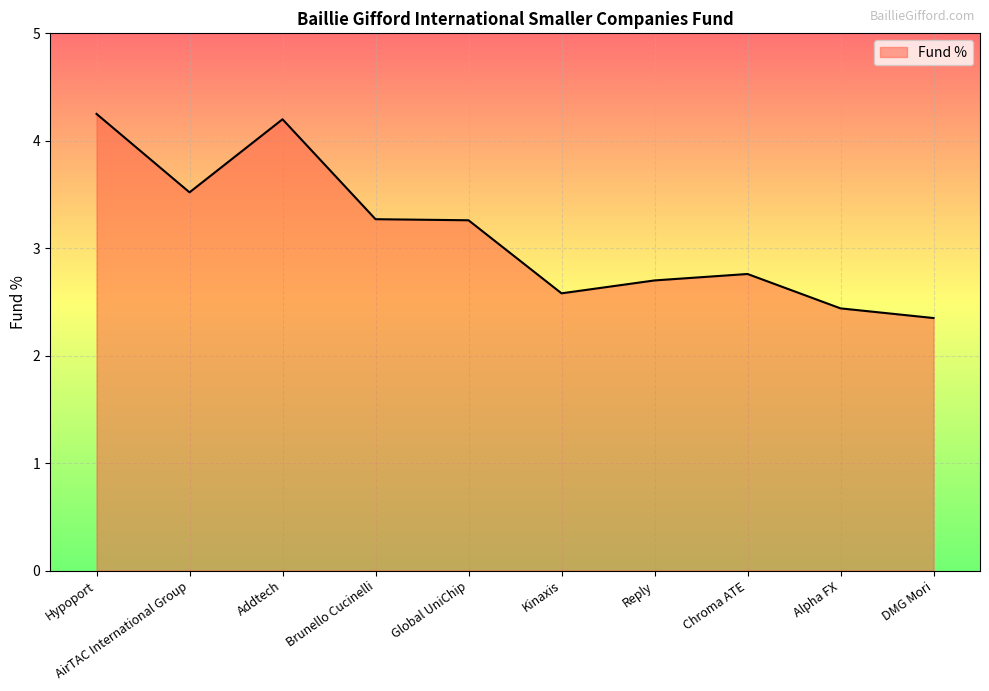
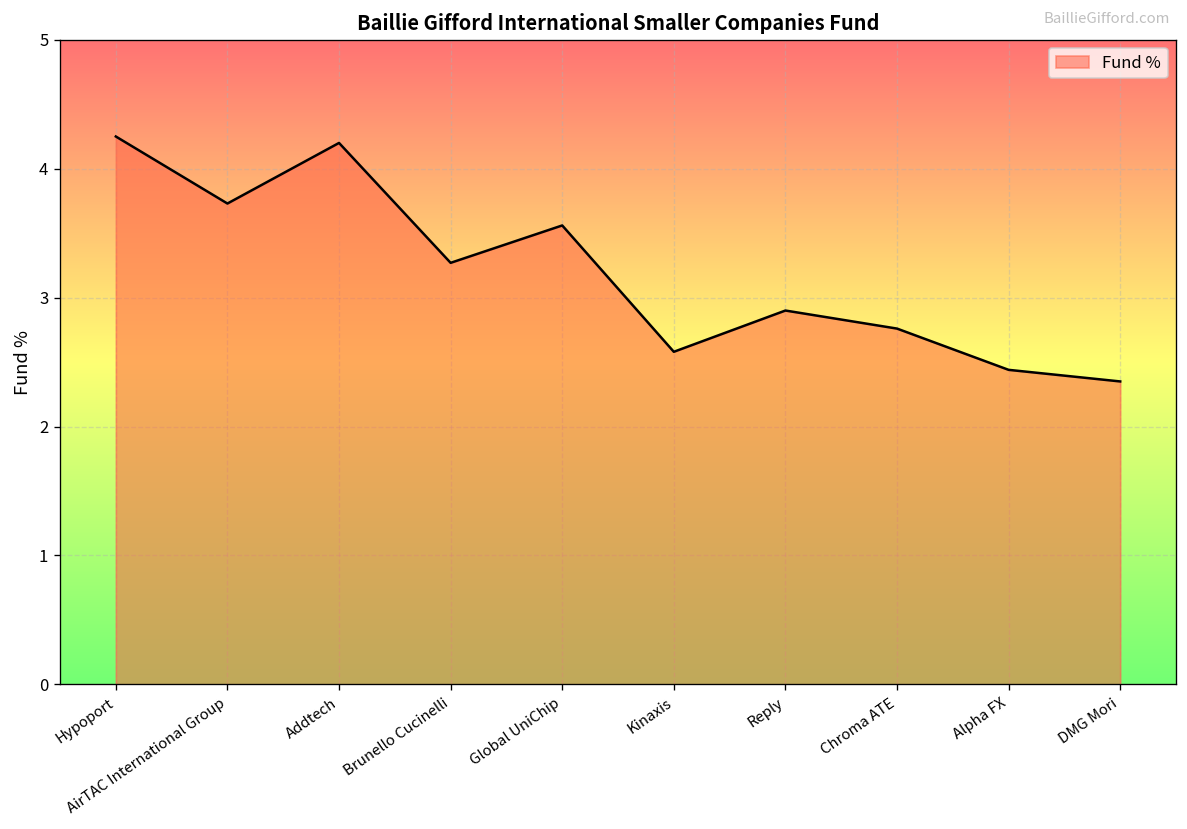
  {
    "Hypoport": 4.25,
-   "AirTAC International Group": 3.52,
+   "AirTAC International Group": 3.73,
    "Addtech": 4.20,
    "Brunello Cucinelli": 3.27,
-   "Global UniChip": 3.26,
+   "Global UniChip": 3.56,
    "Kinaxis": 2.58,
-   "Reply": 2.7,
+   "Reply": 2.9,
    "Chroma ATE": 2.76,
    "Alpha FX": 2.44,
    "DMG Mori": 2.35
  }
